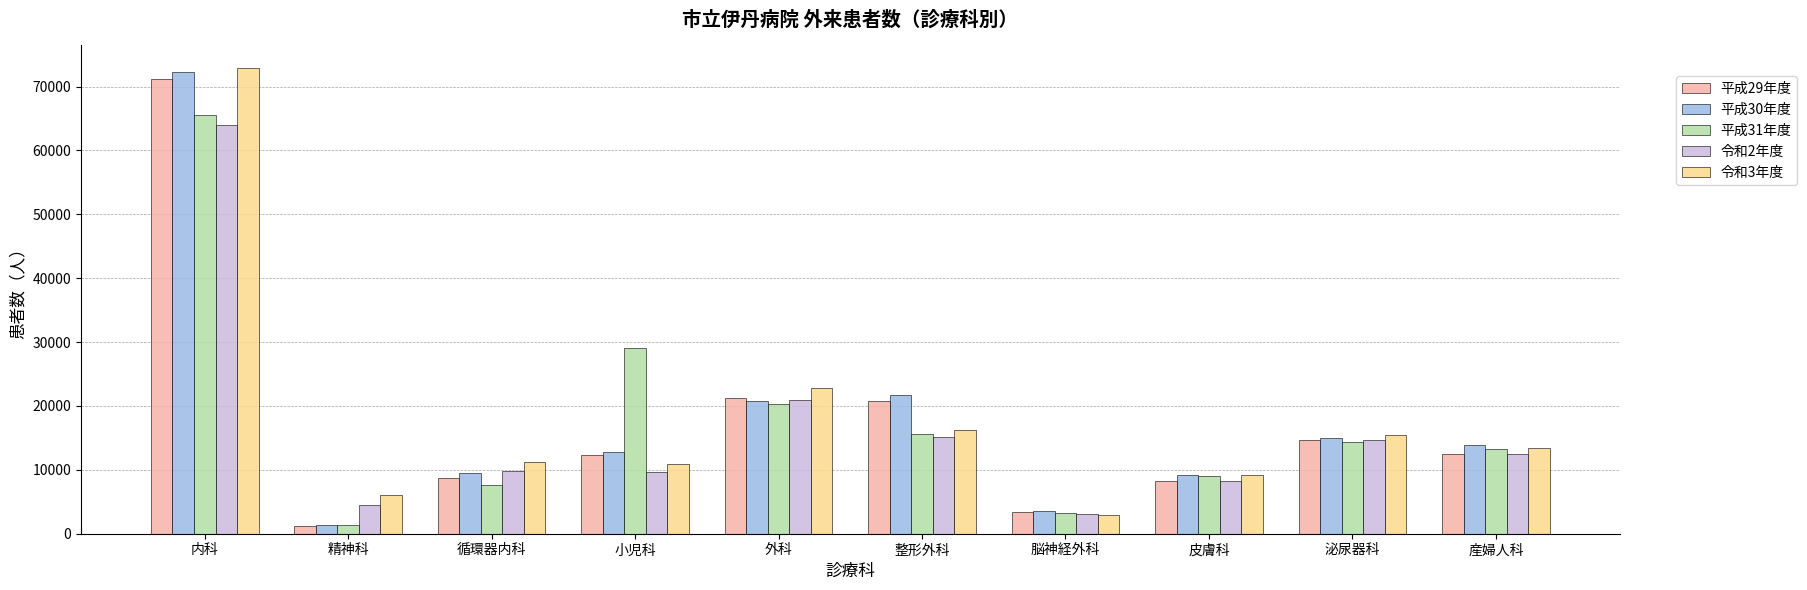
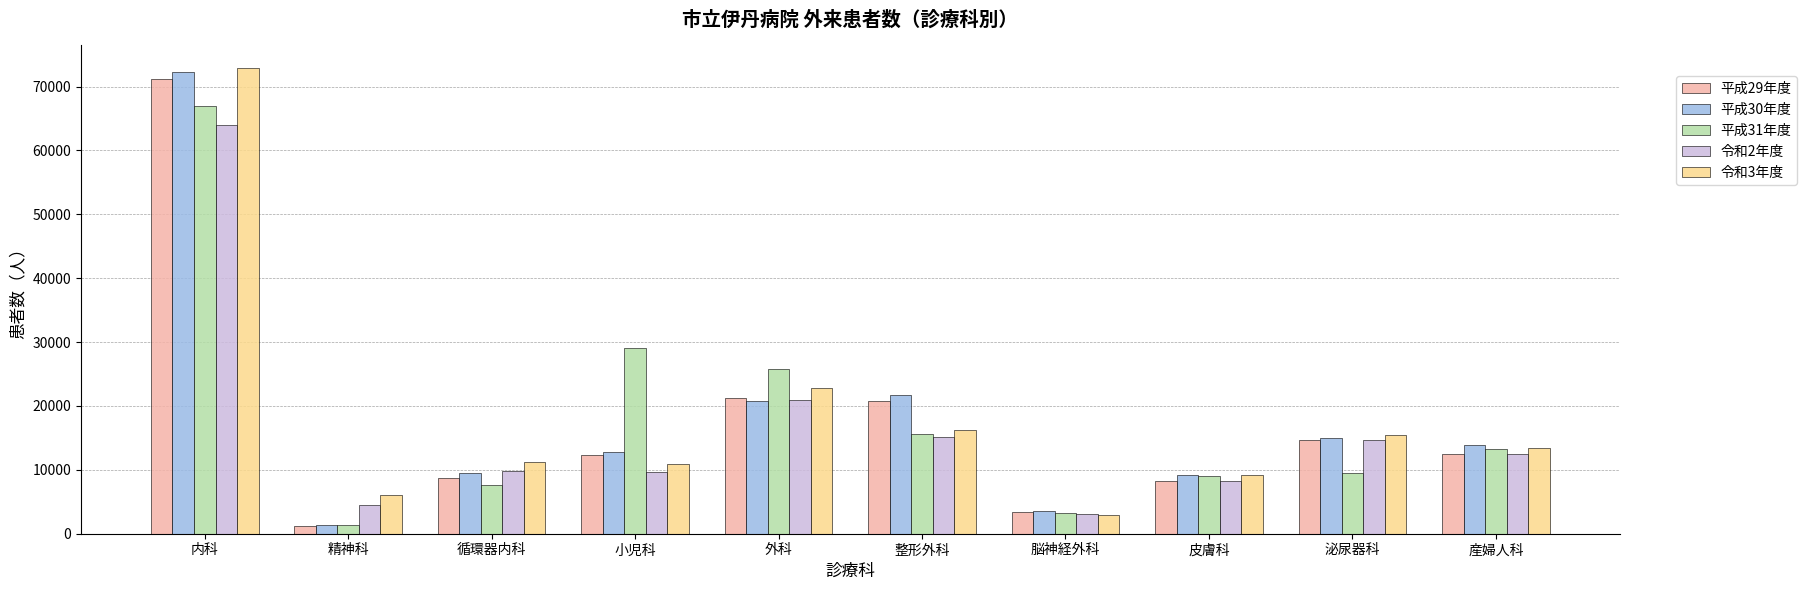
  {
    "平成31年度": {
-     "内科": 66000,
+     "内科": 67000,
      "精神科": 1000,
      "循環器内科": 8000,
      "小児科": 29000,
-     "外科": 20000,
+     "外科": 26000,
      "整形外科": 16000,
      "脳神経外科": 3000,
      "皮膚科": 9000,
-     "泌尿器科": 14000,
+     "泌尿器科": 10000,
      "産婦人科": 13000
    }
  }
